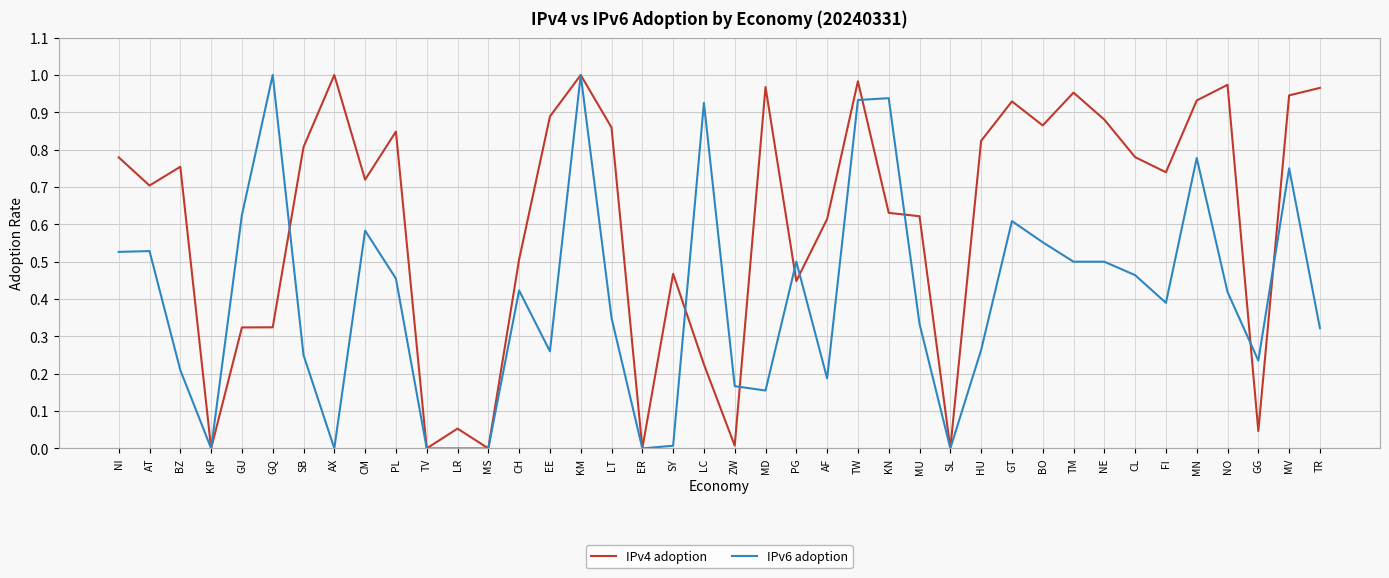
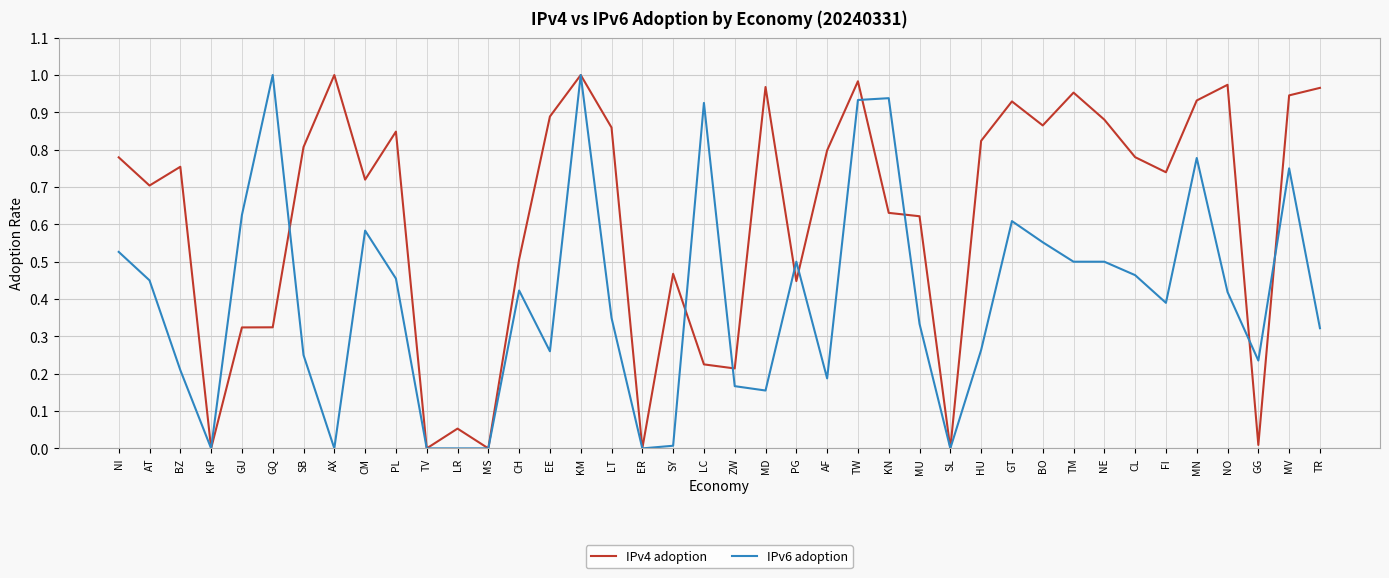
  {
    "IPv4 adoption": {
      "NI": 0.78,
      "AT": 0.70,
      "BZ": 0.75,
      "GU": 0.32,
      "GQ": 0.32,
      "SB": 0.81,
      "AX": 1.00,
      "CM": 0.72,
      "PL": 0.85,
      "LR": 0.05,
      "CH": 0.51,
      "EE": 0.89,
      "LT": 0.86,
      "SY": 0.47,
      "LC": 0.23,
-     "ZW": 0.01,
+     "ZW": 0.21,
      "MD": 0.97,
      "PG": 0.45,
-     "AF": 0.61,
+     "AF": 0.80,
      "TW": 0.98,
      "KN": 0.63,
      "MU": 0.62,
      "HU": 0.82,
      "GT": 0.93,
      "BO": 0.87,
      "TM": 0.95,
      "NE": 0.88,
      "CL": 0.78,
      "FI": 0.74,
      "MN": 0.93,
      "NO": 0.97,
-     "GG": 0.05,
+     "GG": 0.01,
      "MV": 0.95,
      "TR": 0.97
    },
    "IPv6 adoption": {
      "NI": 0.53,
-     "AT": 0.53,
+     "AT": 0.45,
      "BZ": 0.21,
      "GU": 0.63,
      "GQ": 1.00,
      "SB": 0.25,
      "AX": 0.00,
      "CM": 0.58,
      "PL": 0.45,
      "LR": 0.00,
      "CH": 0.42,
      "EE": 0.26,
      "LT": 0.35,
      "SY": 0.01,
      "LC": 0.93,
      "ZW": 0.17,
      "MD": 0.16,
      "PG": 0.50,
      "AF": 0.19,
      "TW": 0.93,
      "KN": 0.94,
      "MU": 0.33,
      "HU": 0.26,
      "GT": 0.61,
      "BO": 0.55,
      "TM": 0.50,
      "NE": 0.50,
      "CL": 0.46,
      "FI": 0.39,
      "MN": 0.78,
      "NO": 0.42,
      "GG": 0.24,
      "MV": 0.75,
      "TR": 0.32
    }
  }
